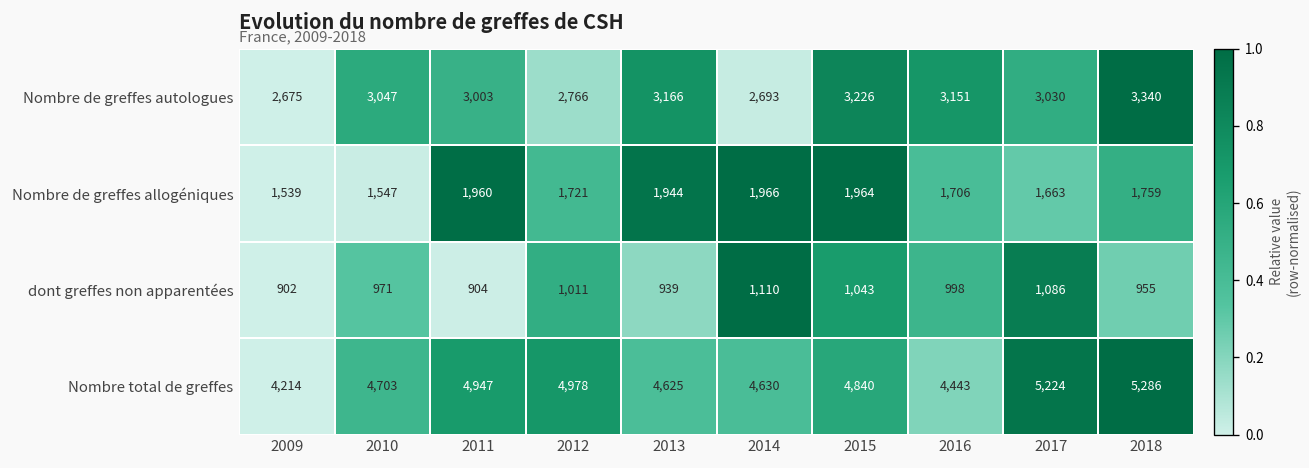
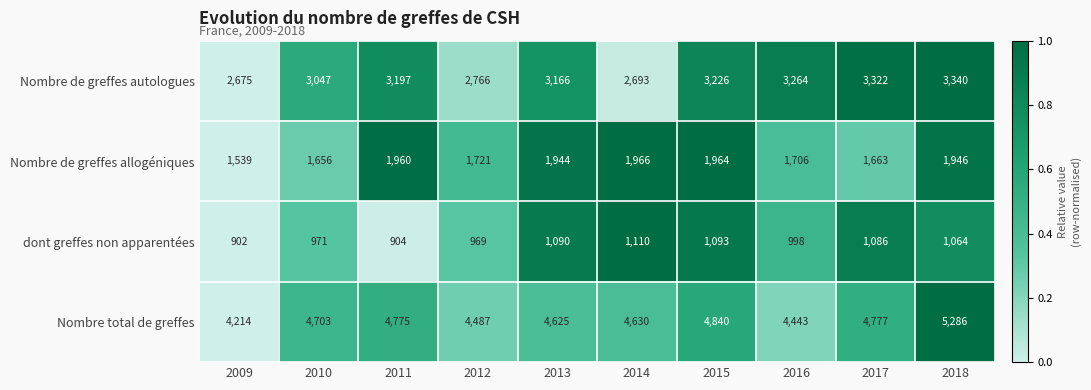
  {
    "Nombre de greffes autologues": {
      "2009": "2,675",
      "2010": "3,047",
-     "2011": "3,003",
+     "2011": "3,197",
      "2012": "2,766",
      "2013": "3,166",
      "2014": "2,693",
      "2015": "3,226",
-     "2016": "3,151",
-     "2017": "3,030",
+     "2016": "3,264",
+     "2017": "3,322",
      "2018": "3,340"
    },
    "Nombre de greffes allogéniques": {
      "2009": "1,539",
-     "2010": "1,547",
+     "2010": "1,656",
      "2011": "1,960",
      "2012": "1,721",
      "2013": "1,944",
      "2014": "1,966",
      "2015": "1,964",
      "2016": "1,706",
      "2017": "1,663",
-     "2018": "1,759"
+     "2018": "1,946"
    },
    "dont greffes non apparentées": {
      "2009": "902",
      "2010": "971",
      "2011": "904",
-     "2012": "1,011",
-     "2013": "939",
+     "2012": "969",
+     "2013": "1,090",
      "2014": "1,110",
-     "2015": "1,043",
+     "2015": "1,093",
      "2016": "998",
      "2017": "1,086",
-     "2018": "955"
+     "2018": "1,064"
    },
    "Nombre total de greffes": {
      "2009": "4,214",
      "2010": "4,703",
-     "2011": "4,947",
-     "2012": "4,978",
+     "2011": "4,775",
+     "2012": "4,487",
      "2013": "4,625",
      "2014": "4,630",
      "2015": "4,840",
      "2016": "4,443",
-     "2017": "5,224",
+     "2017": "4,777",
      "2018": "5,286"
    }
  }
